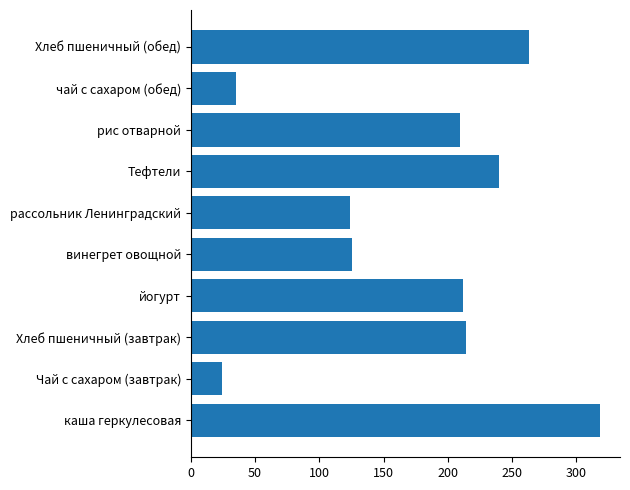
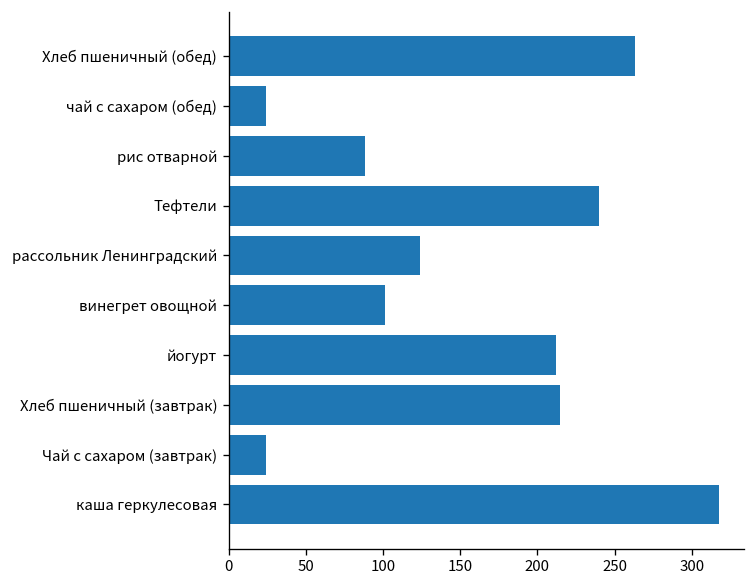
  {
    "Хлеб пшеничный (обед)": 263,
-   "чай с сахаром (обед)": 35,
-   "рис отварной": 210,
+   "чай с сахаром (обед)": 24,
+   "рис отварной": 89,
    "Тефтели": 240,
    "рассольник Ленинградский": 124,
-   "винегрет овощной": 125,
+   "винегрет овощной": 101,
    "йогурт": 212,
    "Хлеб пшеничный (завтрак)": 214,
    "Чай с сахаром (завтрак)": 24,
    "каша геркулесовая": 318
  }
